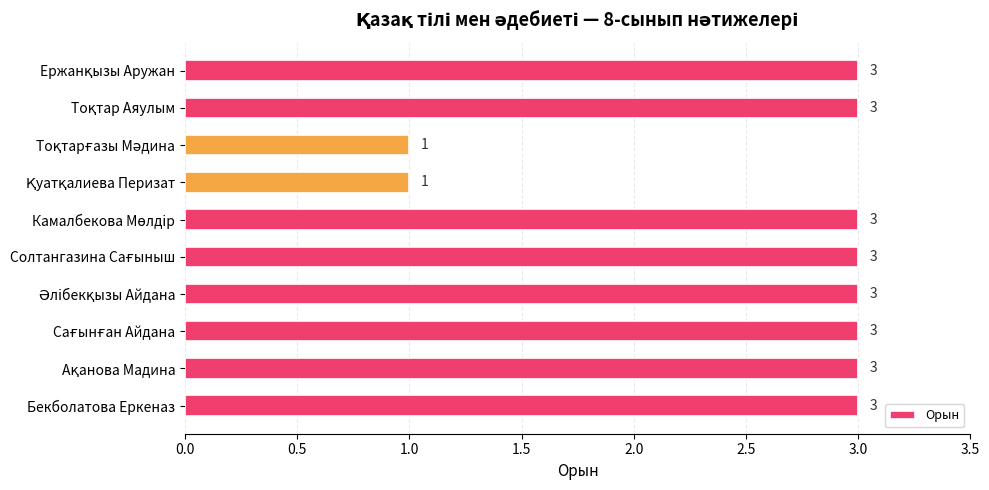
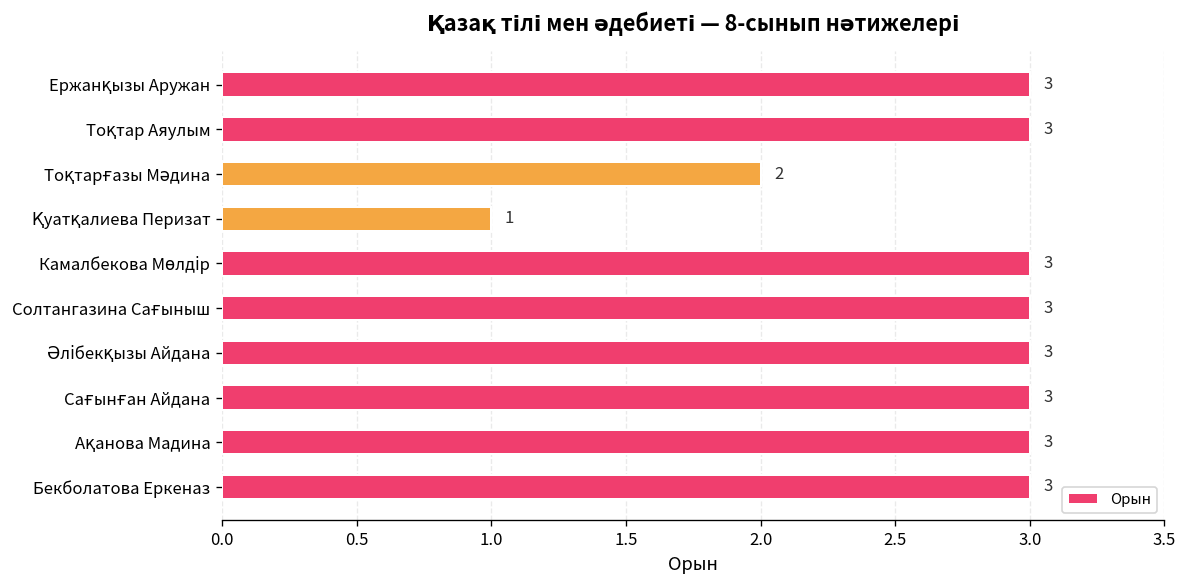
  {
    "Ержанқызы Аружан": 3,
    "Тоқтар Аяулым": 3,
-   "Тоқтарғазы Мәдина": 1,
+   "Тоқтарғазы Мәдина": 2,
    "Қуатқалиева Перизат": 1,
    "Камалбекова Мөлдір": 3,
    "Солтангазина Сағыныш": 3,
    "Әлібекқызы Айдана": 3,
    "Сағынған Айдана": 3,
    "Ақанова Мадина": 3,
    "Бекболатова Еркеназ": 3
  }
